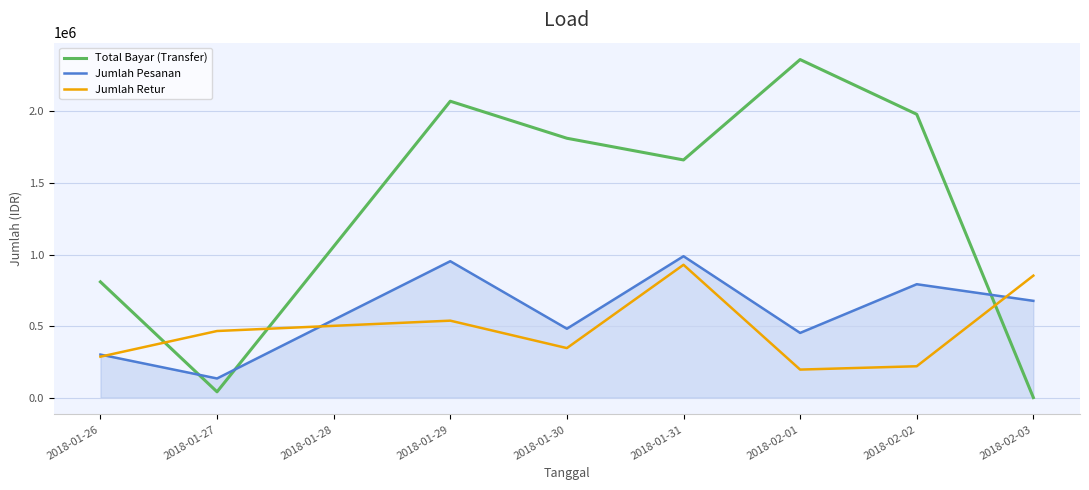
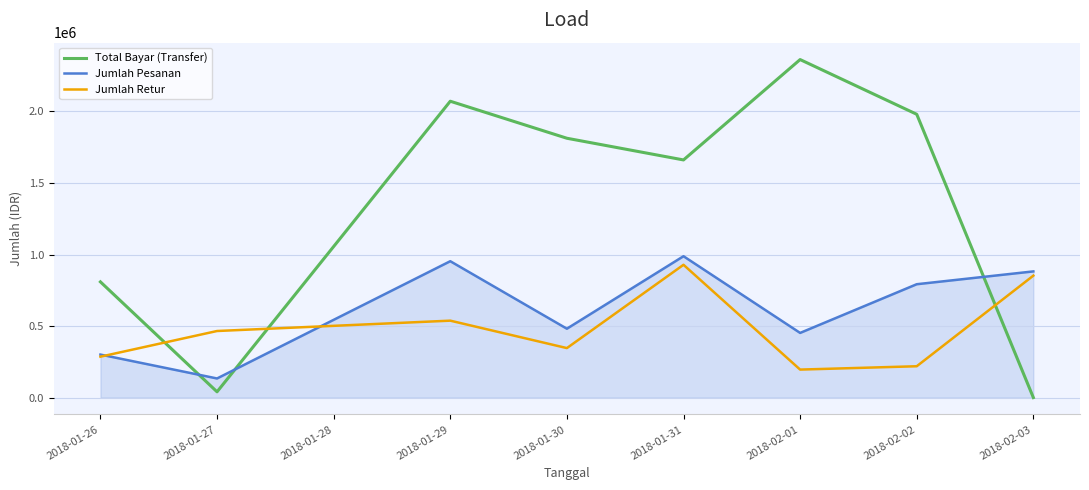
  {
    "Total Bayar (Transfer)": {
      "2018-01-26": 810000,
      "2018-01-27": 40000,
      "2018-01-29": 2070000,
      "2018-01-30": 1810000,
      "2018-01-31": 1660000,
      "2018-02-01": 2360000,
      "2018-02-02": 1980000,
      "2018-02-03": 0
    },
    "Jumlah Pesanan": {
      "2018-01-27": 130000,
      "2018-01-29": 950000,
      "2018-01-30": 480000,
      "2018-01-31": 990000,
      "2018-02-01": 450000,
      "2018-02-02": 790000,
-     "2018-02-03": 680000
+     "2018-02-03": 880000
    },
    "Jumlah Retur": {
      "2018-01-27": 470000,
      "2018-01-29": 540000,
      "2018-01-30": 350000,
      "2018-01-31": 930000,
      "2018-02-01": 200000,
      "2018-02-02": 220000,
      "2018-02-03": 850000
    }
  }
